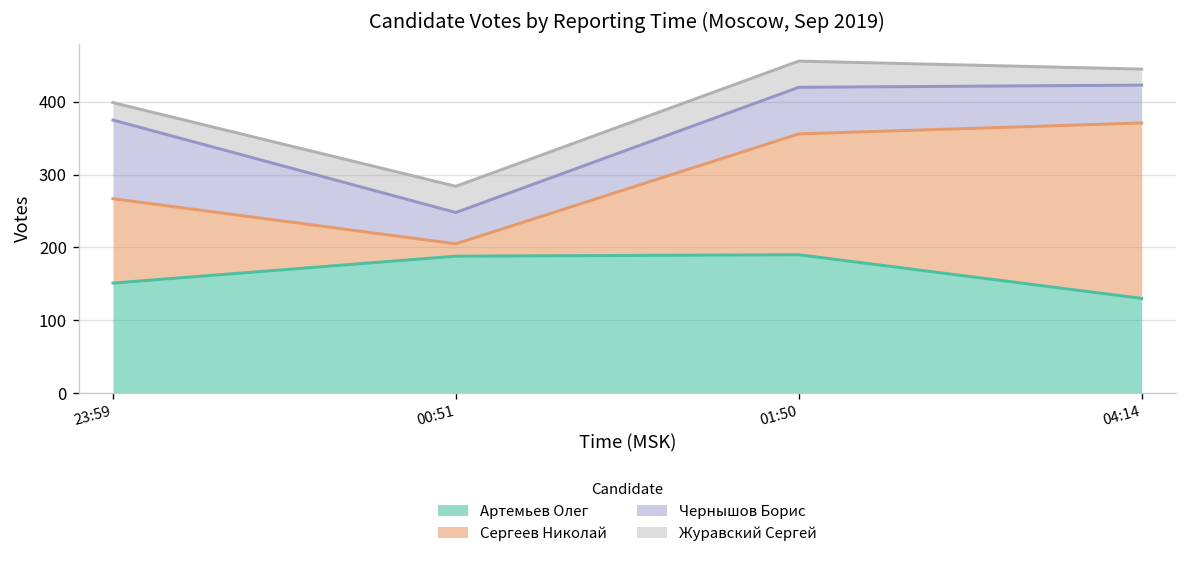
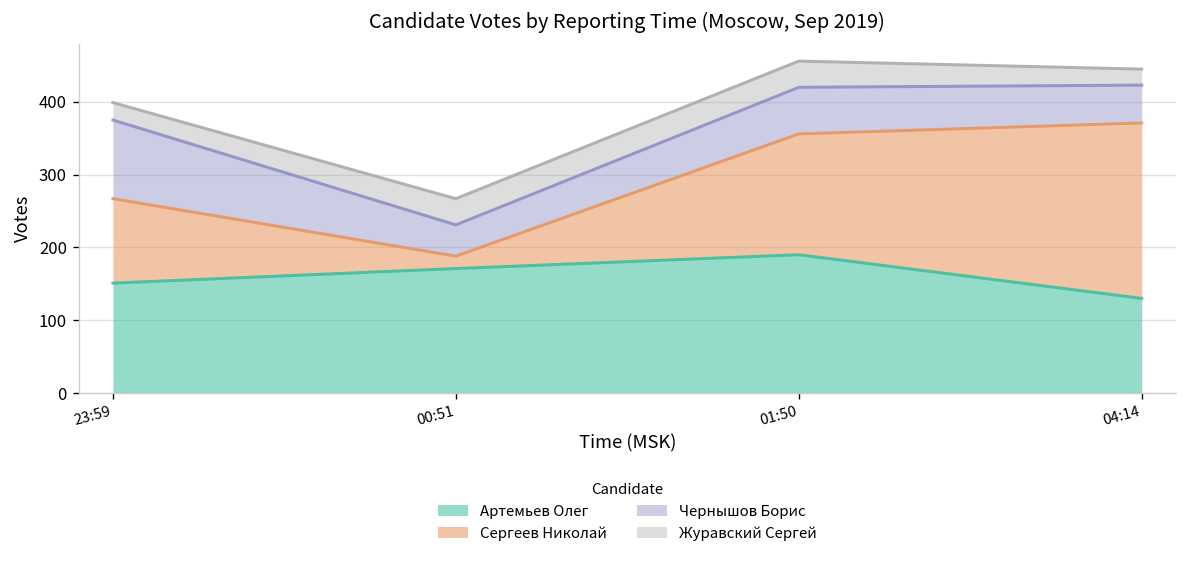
  {
    "Артемьев Олег": {
      "23:59": 150,
-     "00:51": 190,
+     "00:51": 170,
      "01:50": 190,
      "04:14": 130
    },
    "Сергеев Николай": {
      "23:59": 120,
      "00:51": 20,
      "01:50": 170,
      "04:14": 240
    }
  }
